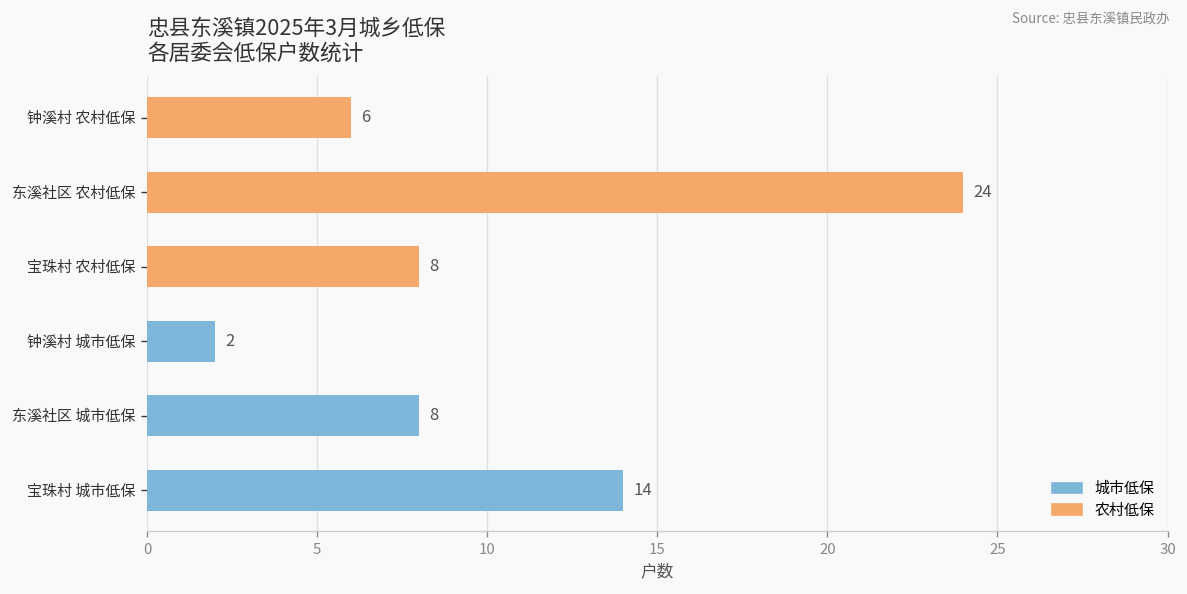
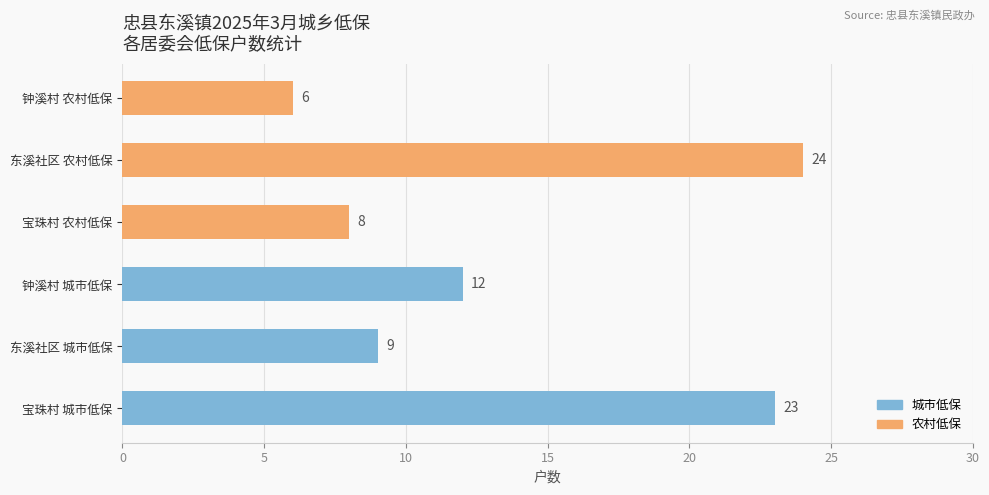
  {
    "钟溪村 农村低保": 6,
    "东溪社区 农村低保": 24,
    "宝珠村 农村低保": 8,
-   "钟溪村 城市低保": 2,
-   "东溪社区 城市低保": 8,
-   "宝珠村 城市低保": 14
+   "钟溪村 城市低保": 12,
+   "东溪社区 城市低保": 9,
+   "宝珠村 城市低保": 23
  }
